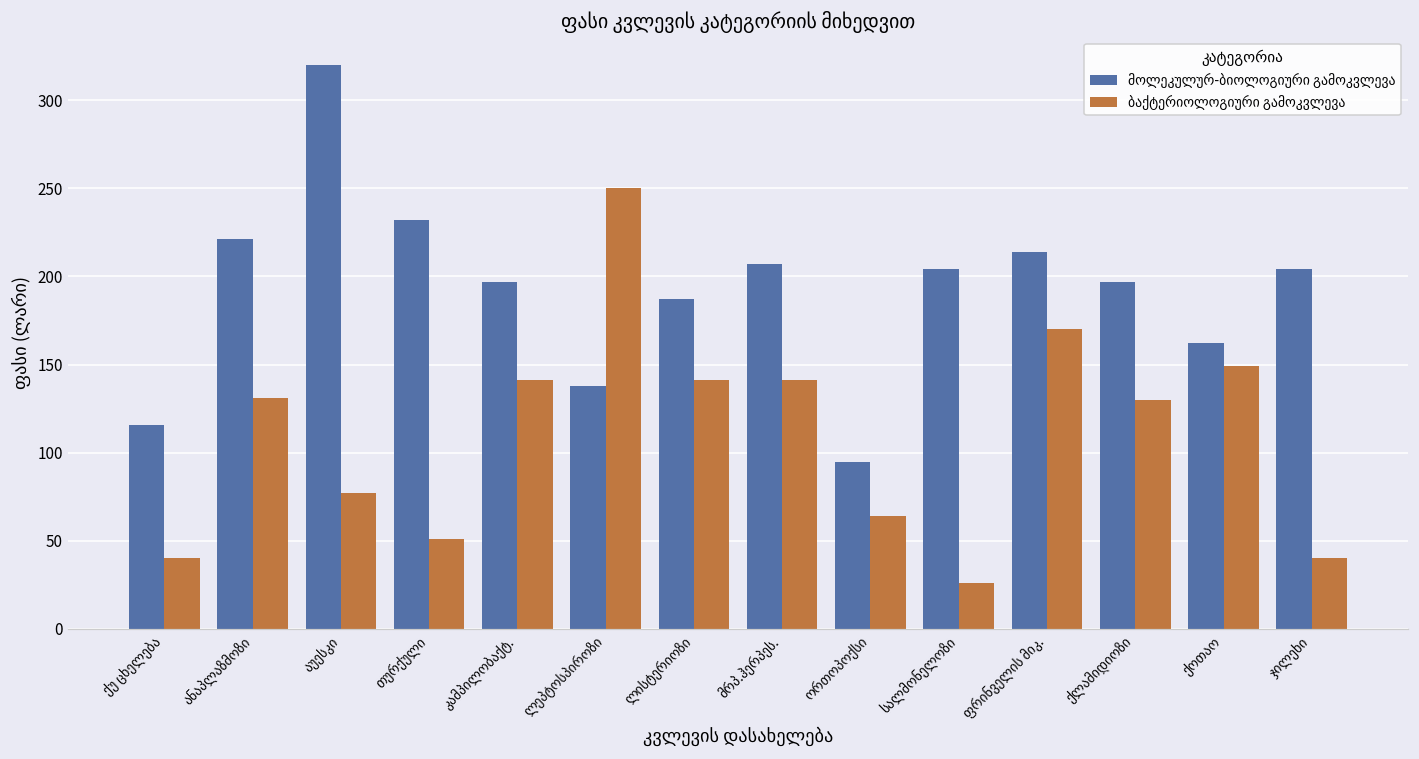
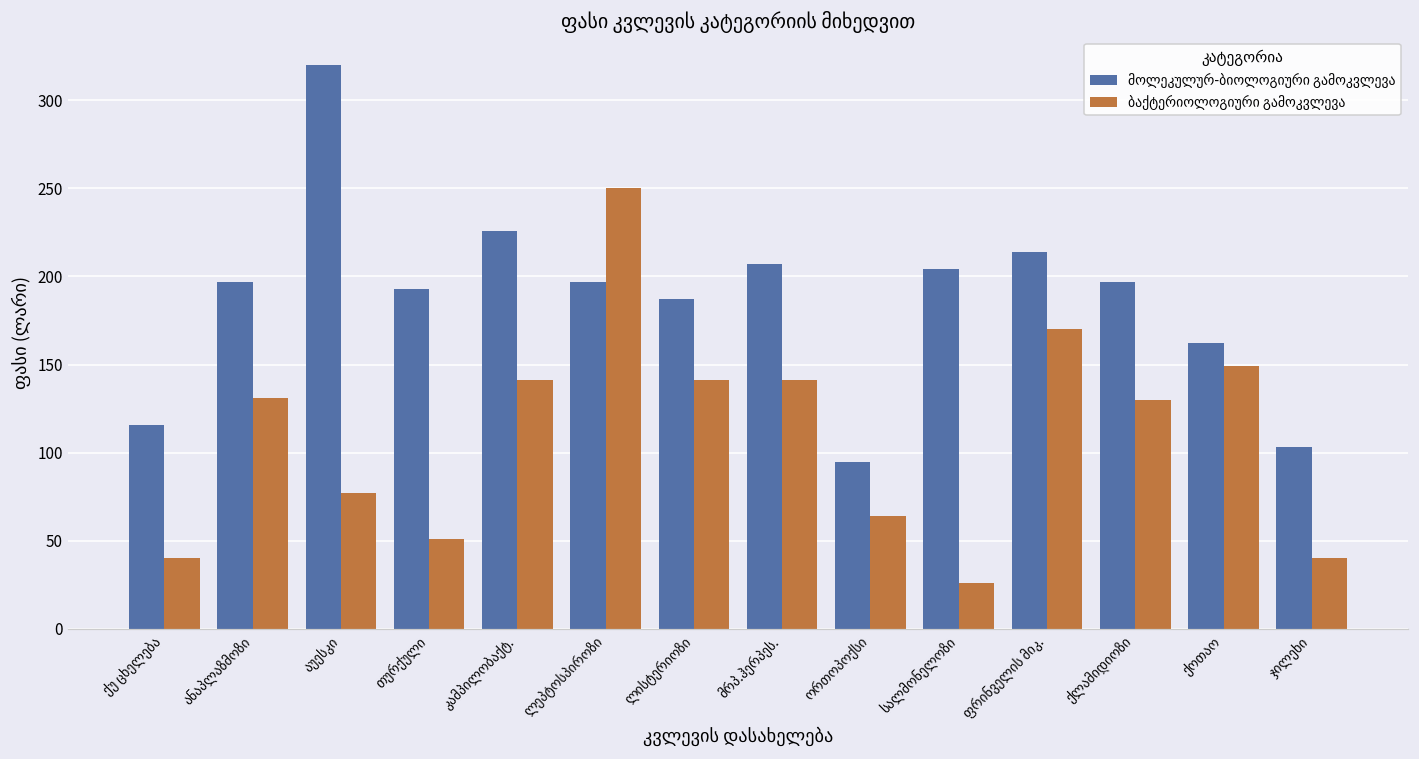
  {
    "მოლეკულურ-ბიოლოგიური გამოკვლევა": {
      "ქუ ცხელება": 116,
-     "ანაპლაზმოზი": 221,
+     "ანაპლაზმოზი": 197,
      "აუესკი": 320,
-     "თურქული": 232,
-     "კამპილობაქტ.": 197,
-     "ლეპტოსპიროზი": 138,
+     "თურქული": 193,
+     "კამპილობაქტ.": 226,
+     "ლეპტოსპიროზი": 197,
      "ლისტერიოზი": 187,
      "მრპ.ჰერპეს.": 207,
      "ორთოპოქსი": 95,
      "სალმონელოზი": 204,
      "ფრინველის მიკ.": 214,
      "ქლამიდიოზი": 197,
      "ქოთაო": 162,
-     "ჯილეხი": 204
+     "ჯილეხი": 103
    },
    "ბაქტერიოლოგიური გამოკვლევა": {
      "ქუ ცხელება": 40,
      "ანაპლაზმოზი": 131,
      "აუესკი": 77,
      "თურქული": 51,
      "კამპილობაქტ.": 141,
      "ლეპტოსპიროზი": 250,
      "ლისტერიოზი": 141,
      "მრპ.ჰერპეს.": 141,
      "ორთოპოქსი": 64,
      "სალმონელოზი": 26,
      "ფრინველის მიკ.": 170,
      "ქლამიდიოზი": 130,
      "ქოთაო": 149,
      "ჯილეხი": 40
    }
  }
